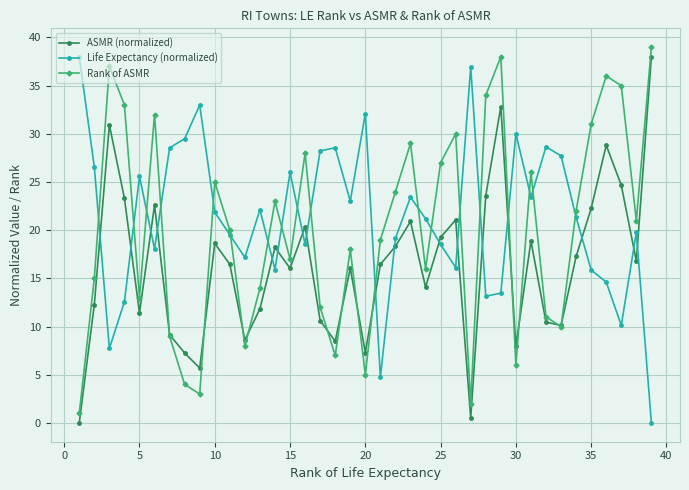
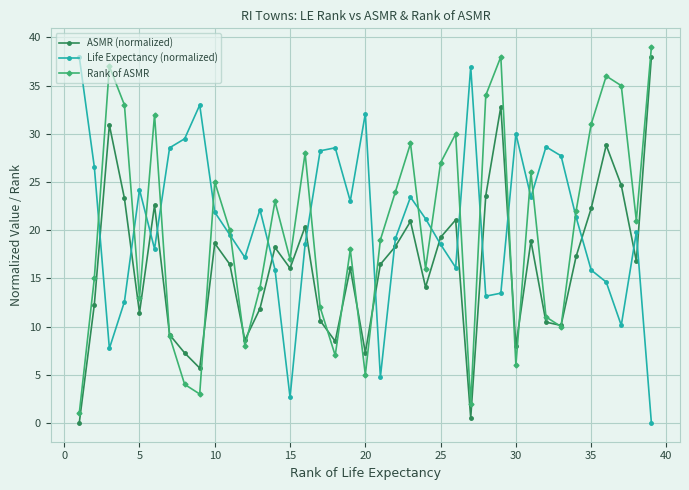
  {
    "Life Expectancy (normalized)": {
-     "5": 26,
+     "5": 24,
      "10": 22,
-     "15": 26,
+     "15": 3,
      "20": 32,
      "25": 19,
      "30": 30,
      "35": 16
    }
  }
